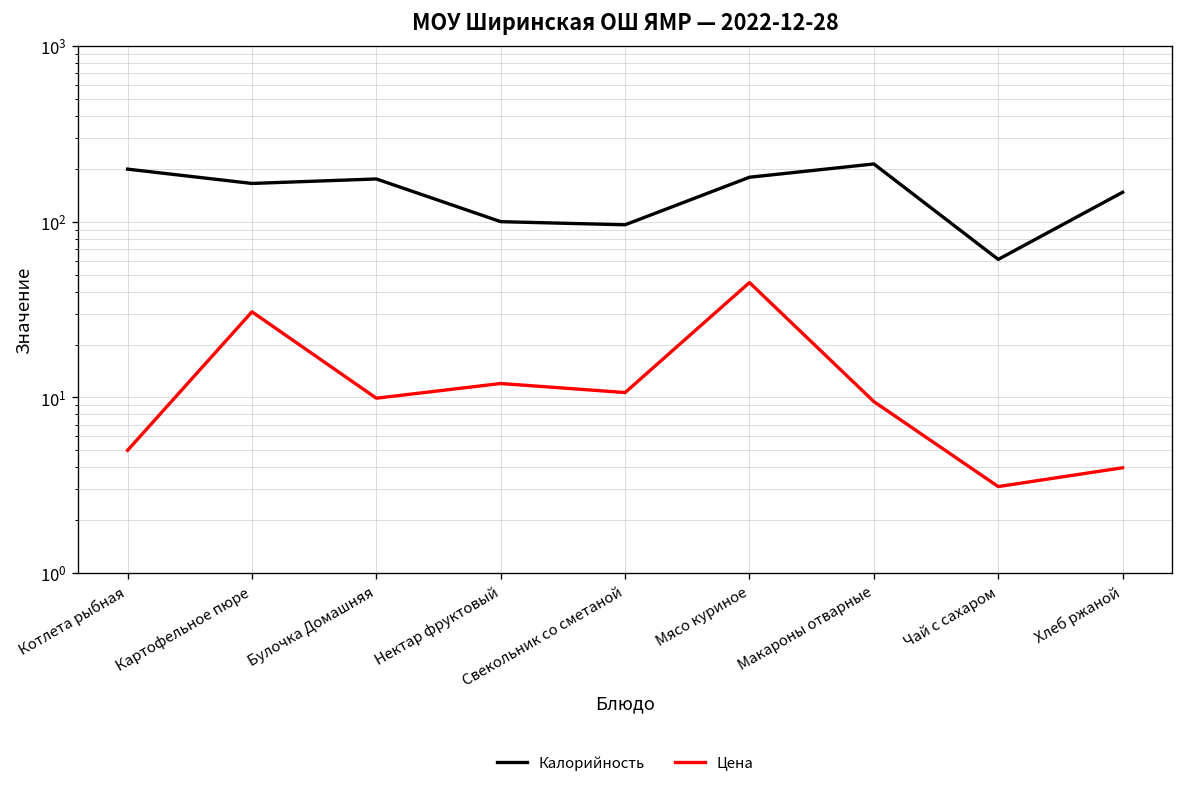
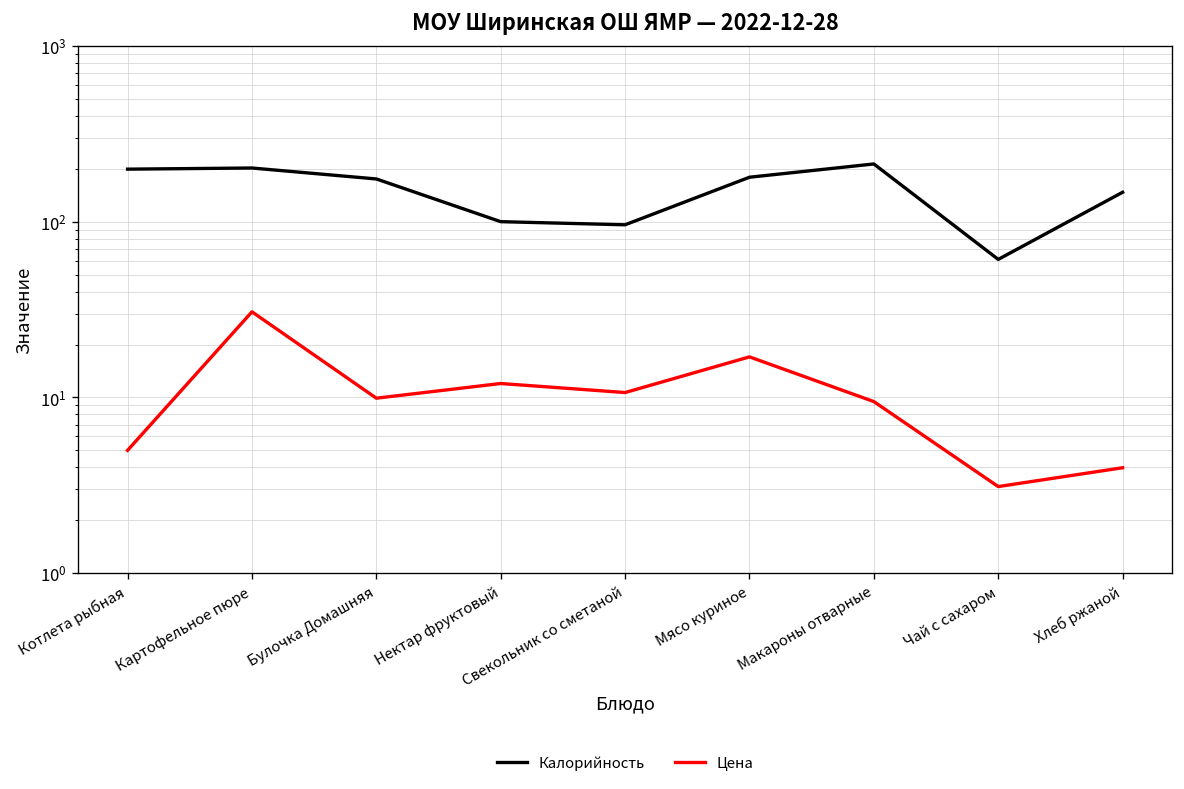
  {
    "Калорийность": {
      "Котлета рыбная": 200,
-     "Картофельное пюре": 170,
+     "Картофельное пюре": 200,
      "Булочка Домашняя": 180,
      "Нектар фруктовый": 100,
      "Свекольник со сметаной": 100,
      "Мясо куриное": 180,
      "Макароны отварные": 210,
      "Чай с сахаром": 61,
      "Хлеб ржаной": 150
    },
    "Цена": {
      "Котлета рыбная": 5,
      "Картофельное пюре": 31,
      "Булочка Домашняя": 10,
      "Нектар фруктовый": 12,
      "Свекольник со сметаной": 11,
-     "Мясо куриное": 45,
+     "Мясо куриное": 17,
      "Макароны отварные": 9,
      "Чай с сахаром": 3,
      "Хлеб ржаной": 4
    }
  }
